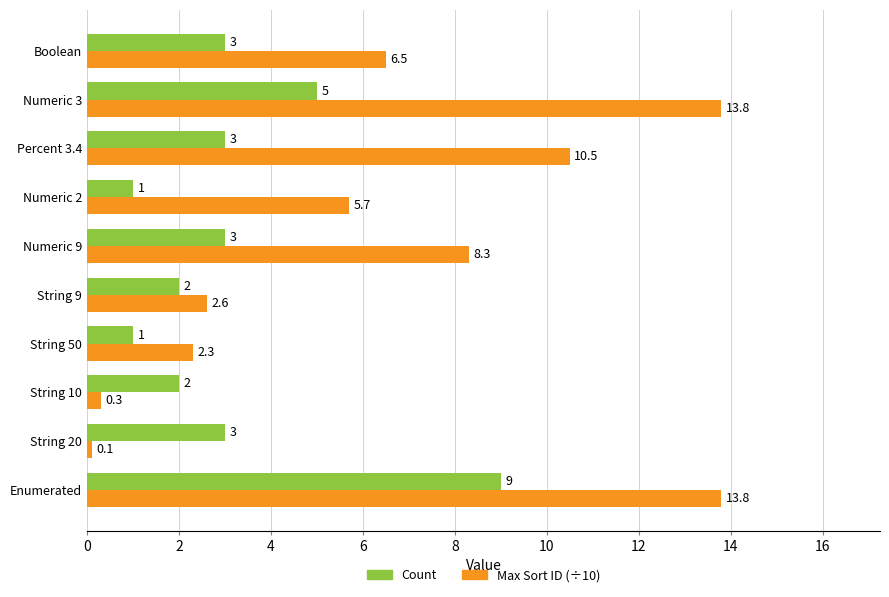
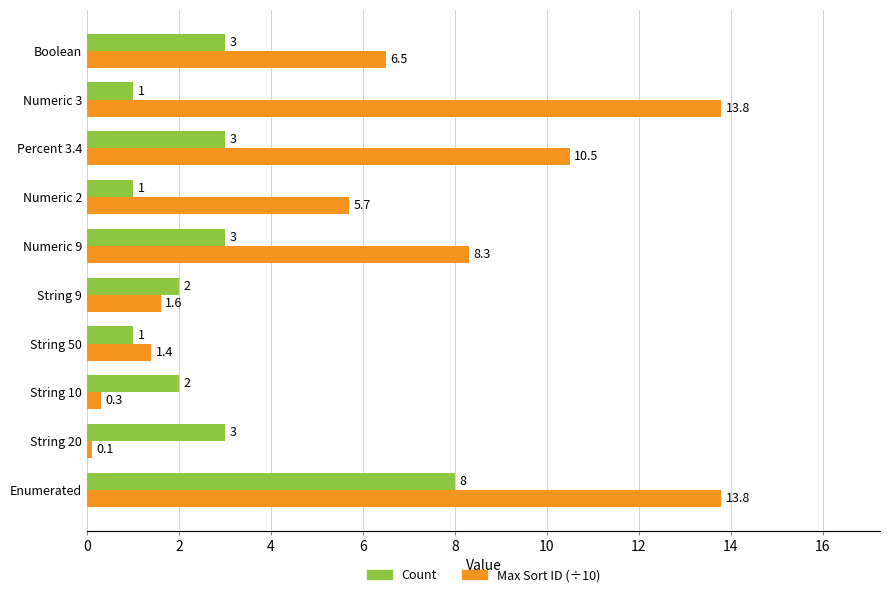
  {
    "Count": {
      "Boolean": 3,
-     "Numeric 3": 5,
+     "Numeric 3": 1,
      "Percent 3.4": 3,
      "Numeric 2": 1,
      "Numeric 9": 3,
      "String 9": 2,
      "String 50": 1,
      "String 10": 2,
      "String 20": 3,
-     "Enumerated": 9
+     "Enumerated": 8
    },
    "Max Sort ID (÷10)": {
      "Boolean": 6.5,
      "Numeric 3": 13.8,
      "Percent 3.4": 10.5,
      "Numeric 2": 5.7,
      "Numeric 9": 8.3,
-     "String 9": 2.6,
-     "String 50": 2.3,
+     "String 9": 1.6,
+     "String 50": 1.4,
      "String 10": 0.3,
      "String 20": 0.1,
      "Enumerated": 13.8
    }
  }
